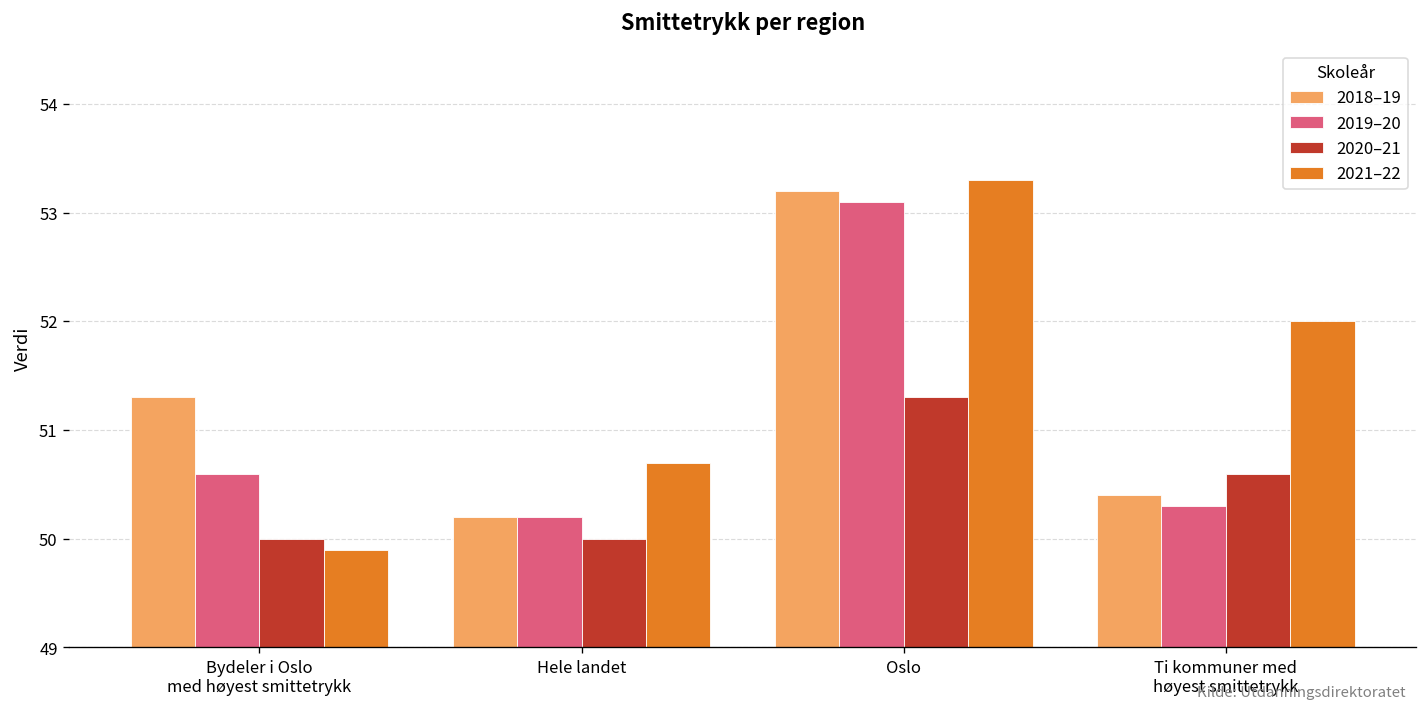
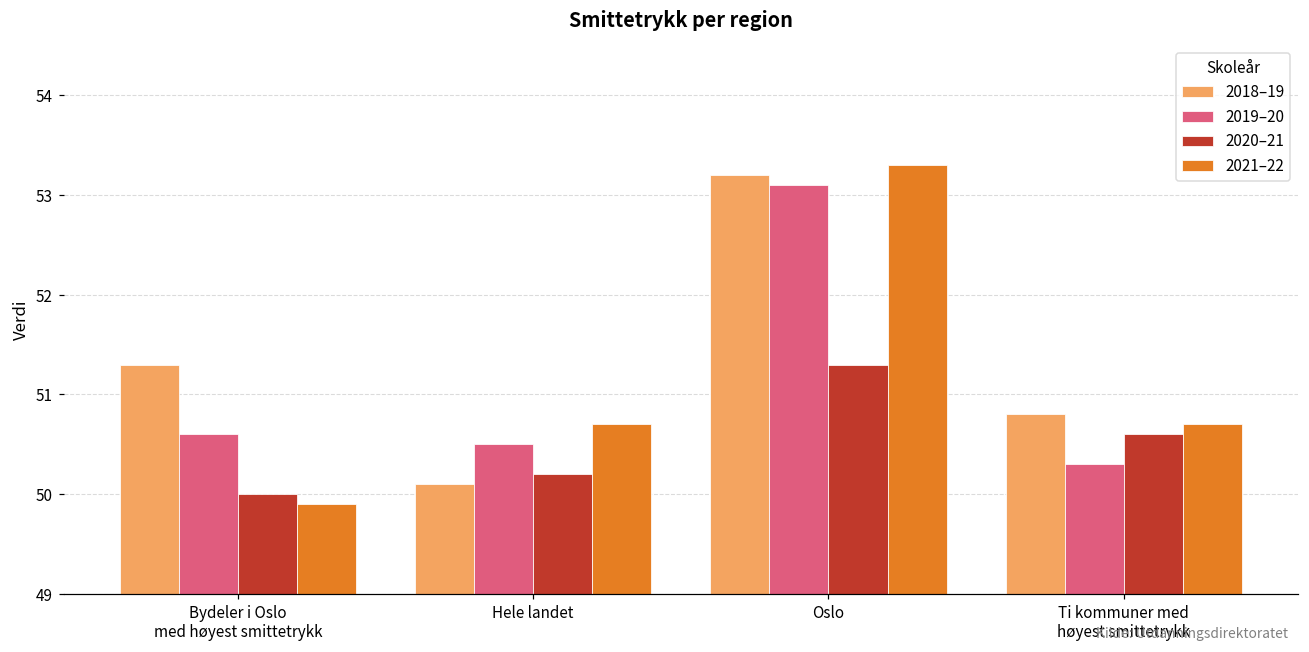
  {
    "2018–19": {
      "Bydeler i Oslo med høyest smittetrykk": 51.3,
-     "Hele landet": 50.2,
+     "Hele landet": 50.1,
      "Oslo": 53.2,
-     "Ti kommuner med høyest smittetrykk": 50.4
+     "Ti kommuner med høyest smittetrykk": 50.8
    },
    "2019–20": {
      "Bydeler i Oslo med høyest smittetrykk": 50.6,
-     "Hele landet": 50.2,
+     "Hele landet": 50.5,
      "Oslo": 53.1,
      "Ti kommuner med høyest smittetrykk": 50.3
    },
    "2020–21": {
      "Bydeler i Oslo med høyest smittetrykk": 50.0,
-     "Hele landet": 50.0,
+     "Hele landet": 50.2,
      "Oslo": 51.3,
      "Ti kommuner med høyest smittetrykk": 50.6
    },
    "2021–22": {
      "Bydeler i Oslo med høyest smittetrykk": 49.9,
      "Hele landet": 50.7,
      "Oslo": 53.3,
-     "Ti kommuner med høyest smittetrykk": 52.0
+     "Ti kommuner med høyest smittetrykk": 50.7
    }
  }
